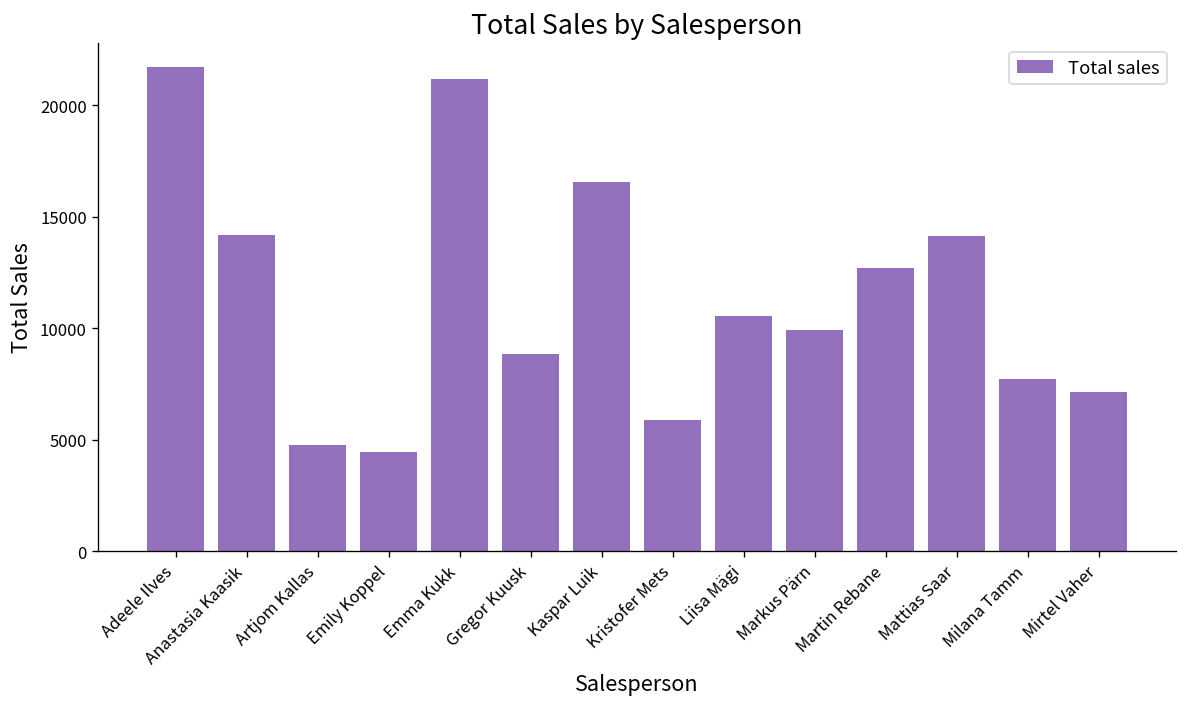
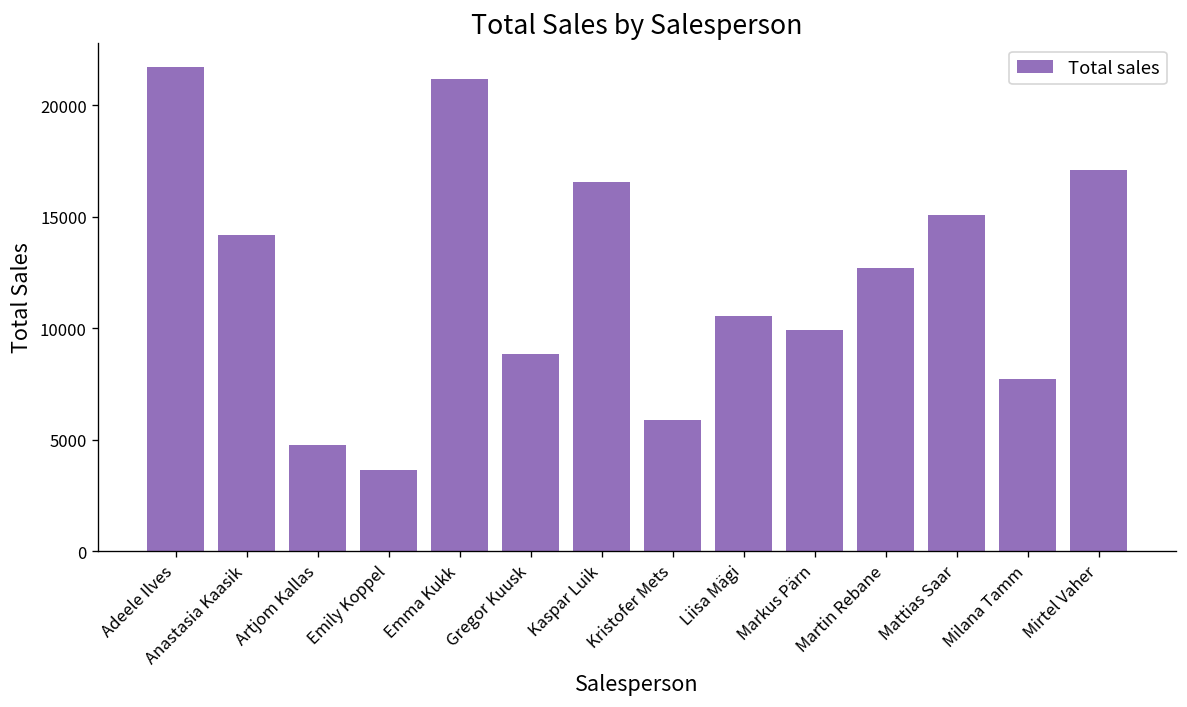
  {
    "Adeele Ilves": 21700,
    "Anastasia Kaasik": 14200,
    "Artjom Kallas": 4800,
-   "Emily Koppel": 4400,
+   "Emily Koppel": 3600,
    "Emma Kukk": 21200,
    "Gregor Kuusk": 8800,
    "Kaspar Luik": 16500,
    "Kristofer Mets": 5900,
    "Liisa Mägi": 10500,
    "Markus Pärn": 9900,
    "Martin Rebane": 12700,
-   "Mattias Saar": 14100,
+   "Mattias Saar": 15100,
    "Milana Tamm": 7700,
-   "Mirtel Vaher": 7100
+   "Mirtel Vaher": 17100
  }
